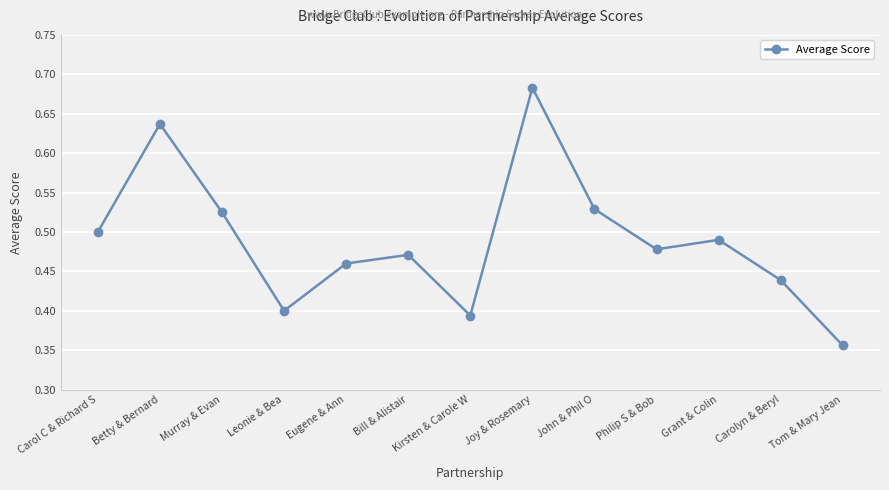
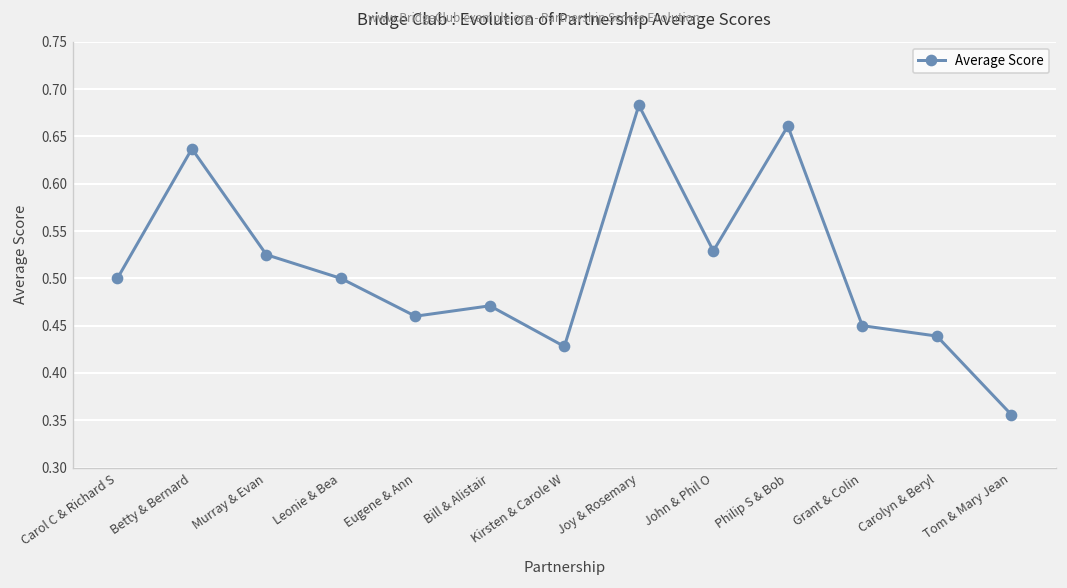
  {
    "Carol C & Richard S": 0.50,
    "Betty & Bernard": 0.64,
    "Murray & Evan": 0.53,
-   "Leonie & Bea": 0.4,
+   "Leonie & Bea": 0.5,
    "Eugene & Ann": 0.46,
    "Bill & Alistair": 0.47,
-   "Kirsten & Carole W": 0.39,
+   "Kirsten & Carole W": 0.43,
    "Joy & Rosemary": 0.68,
    "John & Phil O": 0.53,
-   "Philip S & Bob": 0.48,
-   "Grant & Colin": 0.49,
+   "Philip S & Bob": 0.66,
+   "Grant & Colin": 0.45,
    "Carolyn & Beryl": 0.44,
    "Tom & Mary Jean": 0.36
  }
